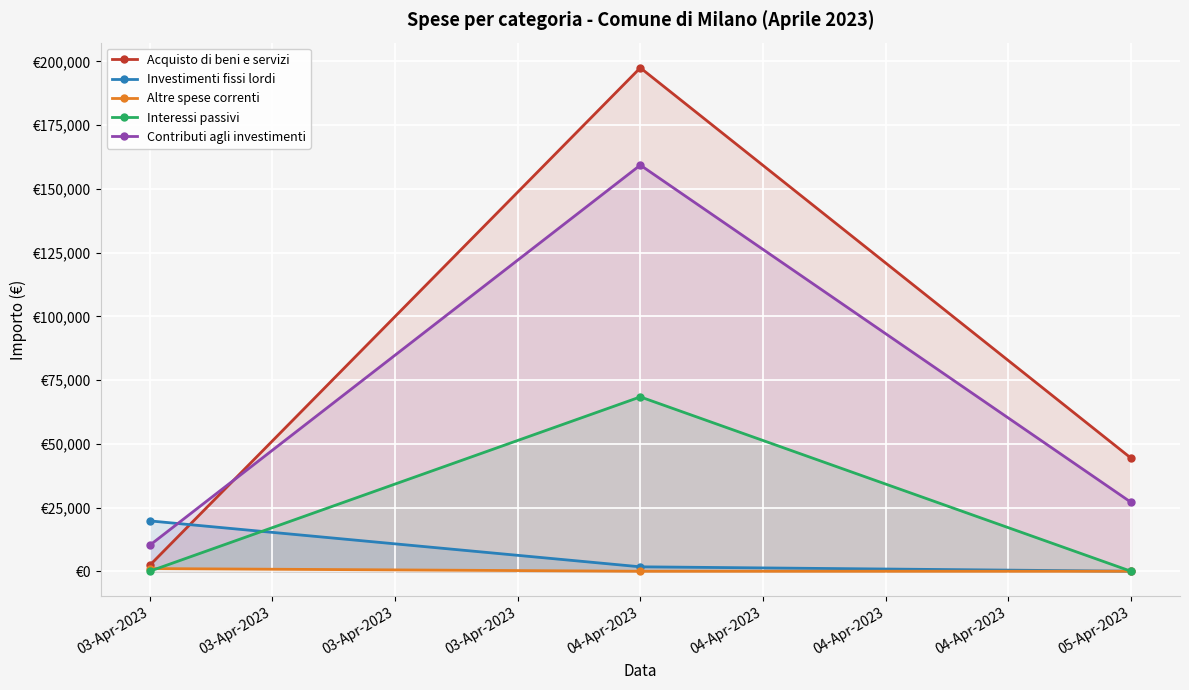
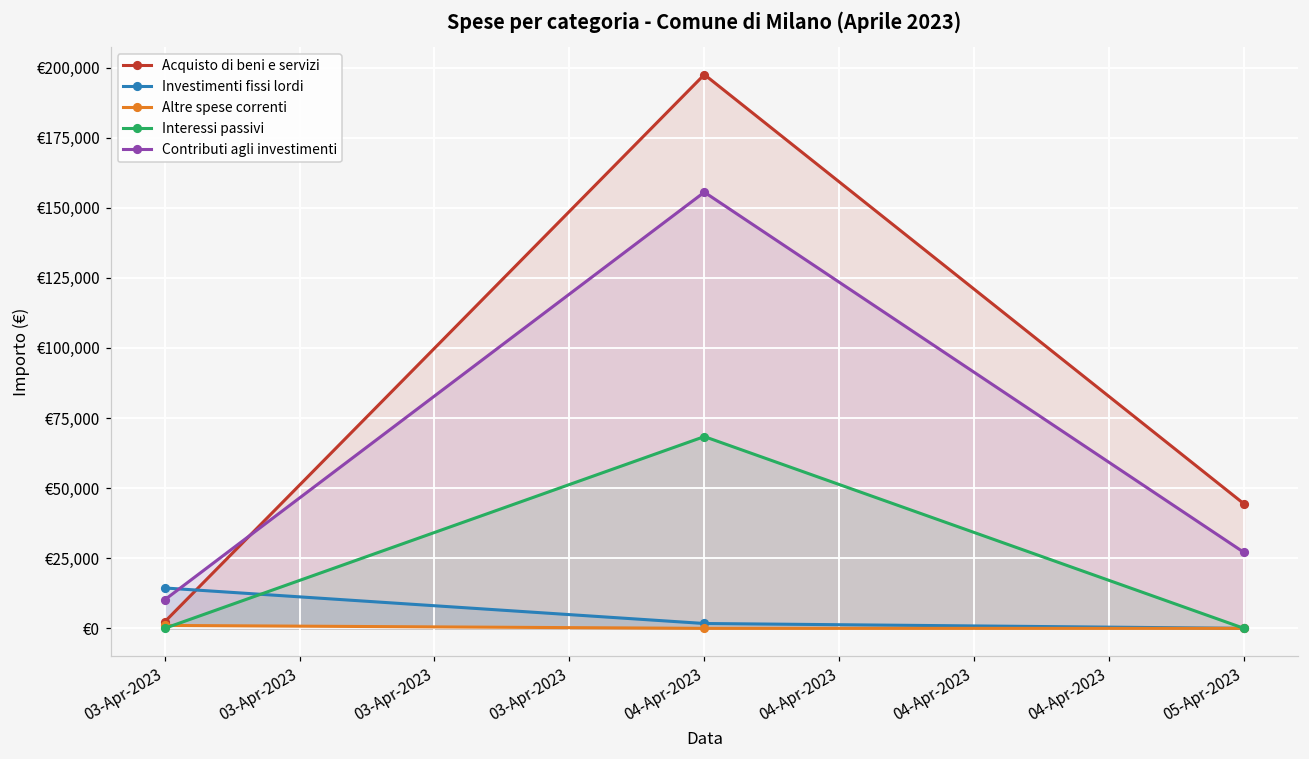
  {
    "Acquisto di beni e servizi": {
      "03-Apr-2023": "€2,000",
      "04-Apr-2023": "€197,000",
      "05-Apr-2023": "€44,000"
    },
    "Investimenti fissi lordi": {
-     "03-Apr-2023": "€20,000",
+     "03-Apr-2023": "€14,000",
      "04-Apr-2023": "€2,000"
    },
    "Altre spese correnti": {
      "03-Apr-2023": "€1,000",
      "04-Apr-2023": "€0"
    },
    "Interessi passivi": {
      "03-Apr-2023": "€0",
      "04-Apr-2023": "€68,000"
    },
    "Contributi agli investimenti": {
      "03-Apr-2023": "€10,000",
-     "04-Apr-2023": "€159,000",
+     "04-Apr-2023": "€156,000",
      "05-Apr-2023": "€27,000"
    }
  }
